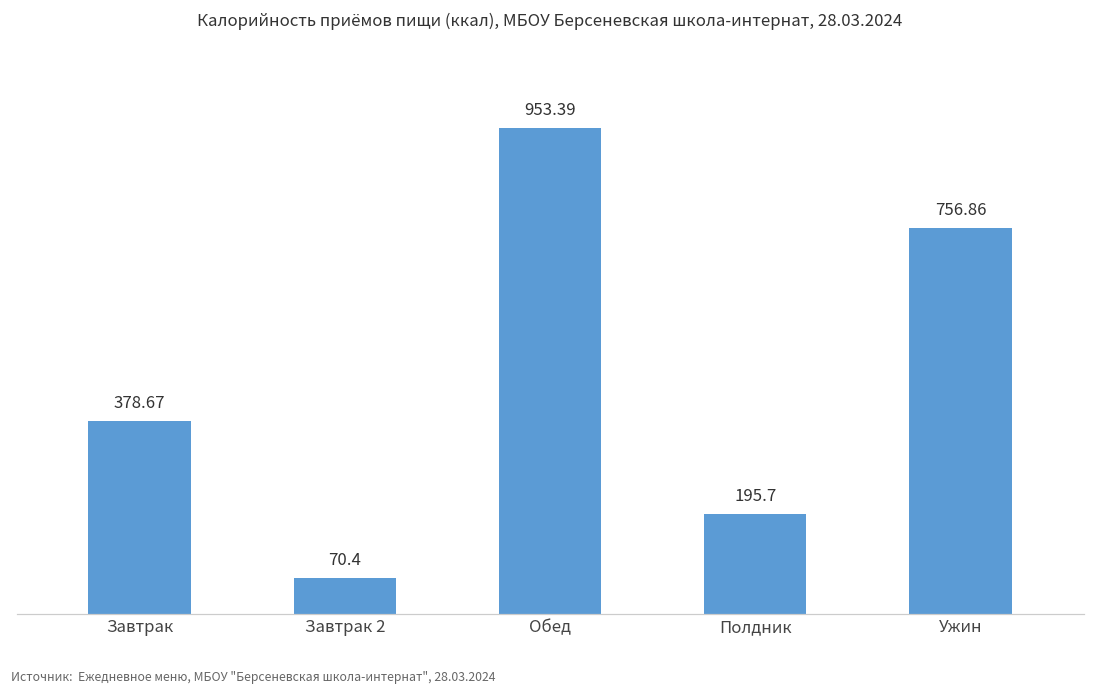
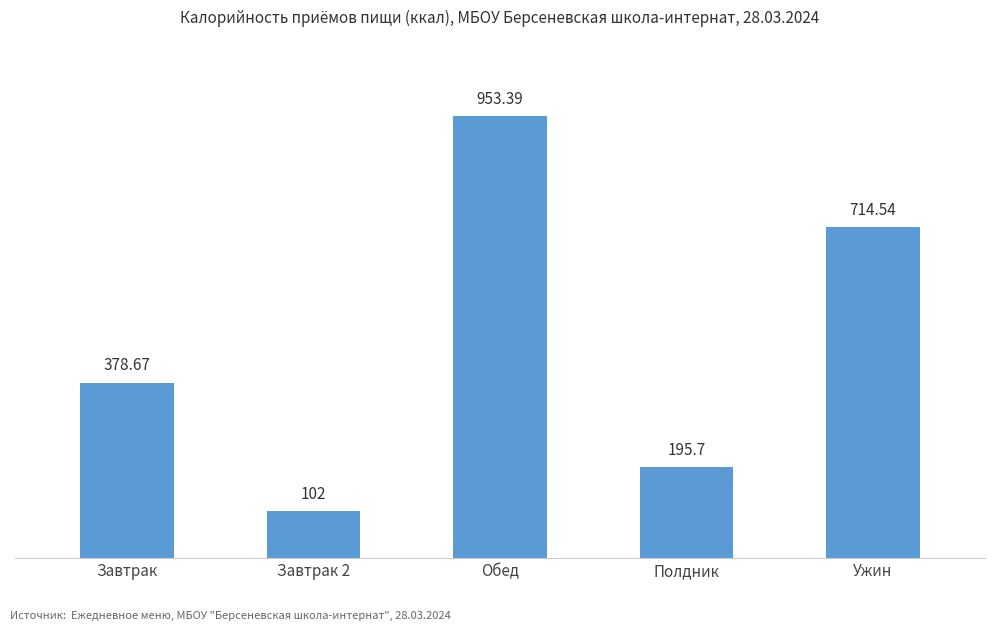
  {
    "Завтрак": 378.67,
-   "Завтрак 2": 70.4,
+   "Завтрак 2": 102,
    "Обед": 953.39,
    "Полдник": 195.7,
-   "Ужин": 756.86
+   "Ужин": 714.54
  }
